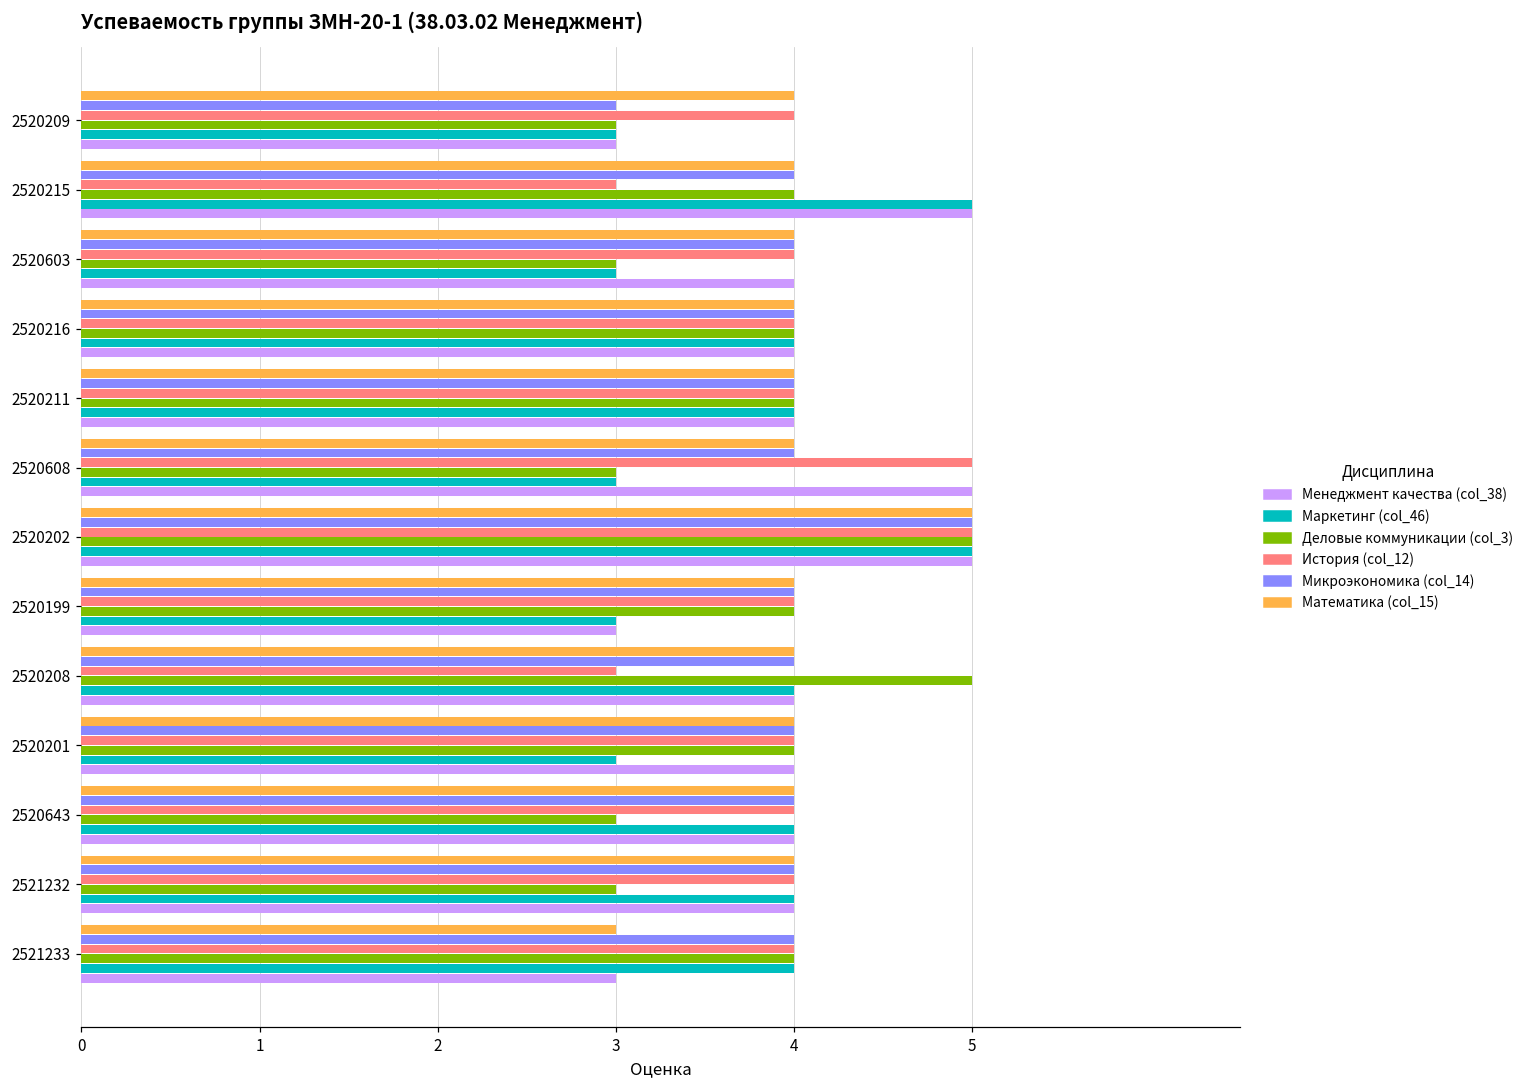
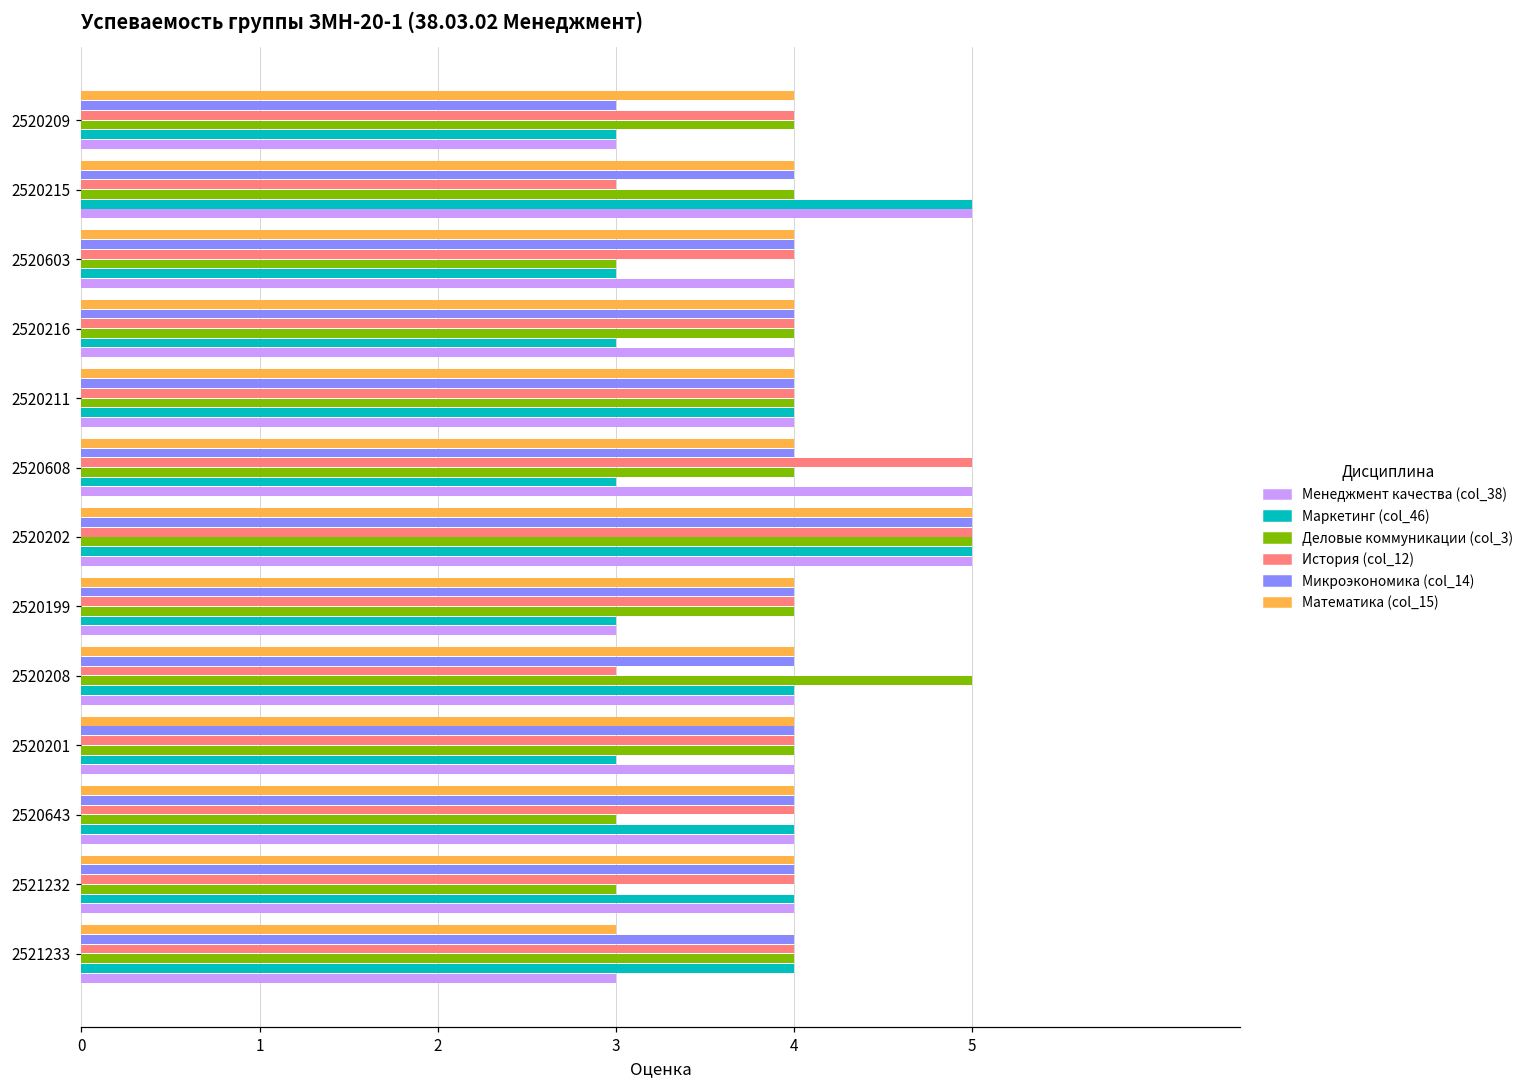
  {
    "Менеджмент качества (col_38)": {
      "2520209": 3,
      "2520215": 5,
      "2520603": 4,
      "2520216": 4,
      "2520211": 4,
      "2520608": 5,
      "2520202": 5,
      "2520199": 3,
      "2520208": 4,
      "2520201": 4,
      "2520643": 4,
      "2521232": 4,
      "2521233": 3
    },
    "Маркетинг (col_46)": {
      "2520209": 3,
      "2520215": 5,
      "2520603": 3,
-     "2520216": 4,
+     "2520216": 3,
      "2520211": 4,
      "2520608": 3,
      "2520202": 5,
      "2520199": 3,
      "2520208": 4,
      "2520201": 3,
      "2520643": 4,
      "2521232": 4,
      "2521233": 4
    },
    "Деловые коммуникации (col_3)": {
-     "2520209": 3,
+     "2520209": 4,
      "2520215": 4,
      "2520603": 3,
      "2520216": 4,
      "2520211": 4,
-     "2520608": 3,
+     "2520608": 4,
      "2520202": 5,
      "2520199": 4,
      "2520208": 5,
      "2520201": 4,
      "2520643": 3,
      "2521232": 3,
      "2521233": 4
    },
    "История (col_12)": {
      "2520209": 4,
      "2520215": 3,
      "2520603": 4,
      "2520216": 4,
      "2520211": 4,
      "2520608": 5,
      "2520202": 5,
      "2520199": 4,
      "2520208": 3,
      "2520201": 4,
      "2520643": 4,
      "2521232": 4,
      "2521233": 4
    },
    "Микроэкономика (col_14)": {
      "2520209": 3,
      "2520215": 4,
      "2520603": 4,
      "2520216": 4,
      "2520211": 4,
      "2520608": 4,
      "2520202": 5,
      "2520199": 4,
      "2520208": 4,
      "2520201": 4,
      "2520643": 4,
      "2521232": 4,
      "2521233": 4
    },
    "Математика (col_15)": {
      "2520209": 4,
      "2520215": 4,
      "2520603": 4,
      "2520216": 4,
      "2520211": 4,
      "2520608": 4,
      "2520202": 5,
      "2520199": 4,
      "2520208": 4,
      "2520201": 4,
      "2520643": 4,
      "2521232": 4,
      "2521233": 3
    }
  }
